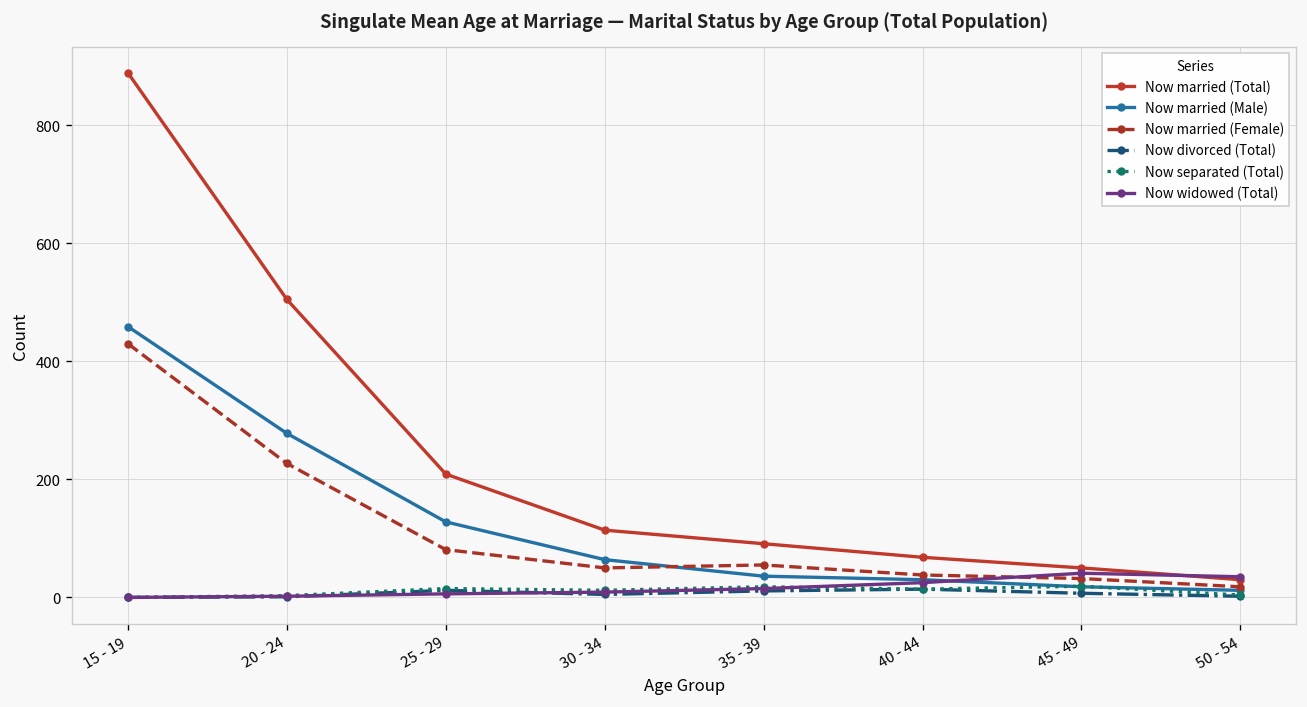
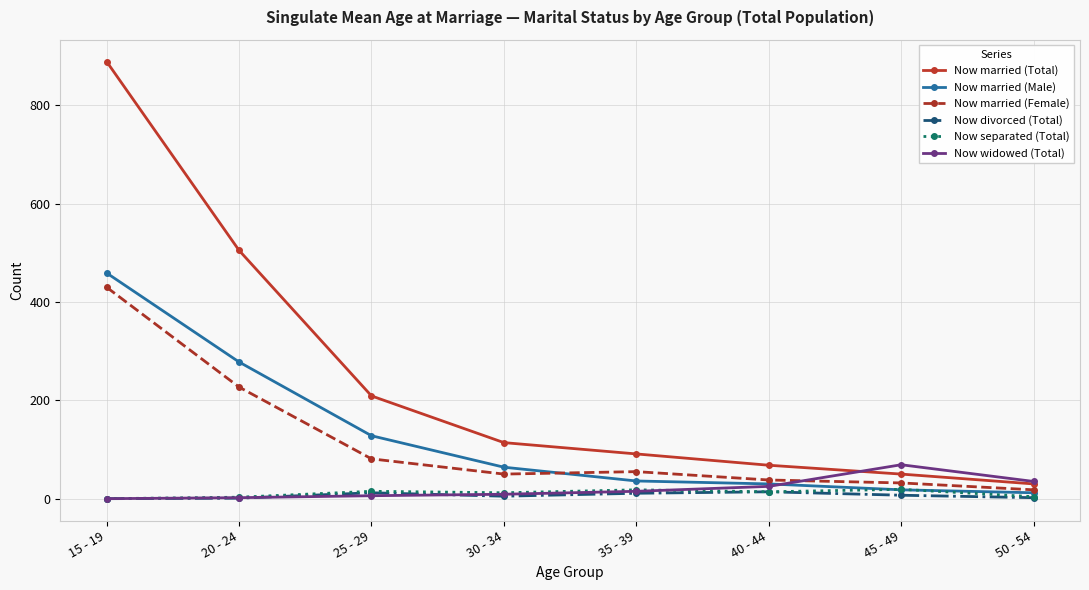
  {
    "Now widowed (Total)": {
      "25 - 29": 10,
-     "45 - 49": 40
+     "45 - 49": 70
    }
  }
